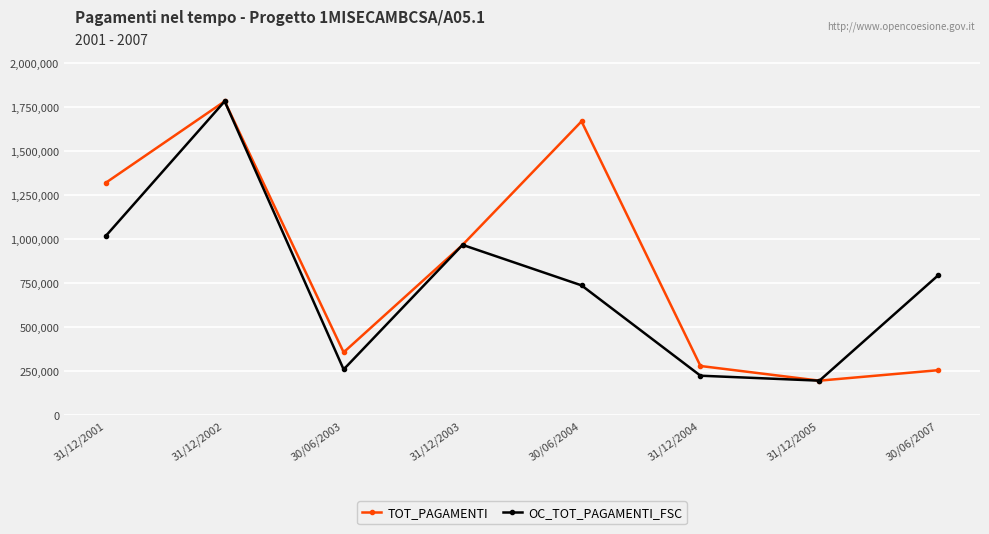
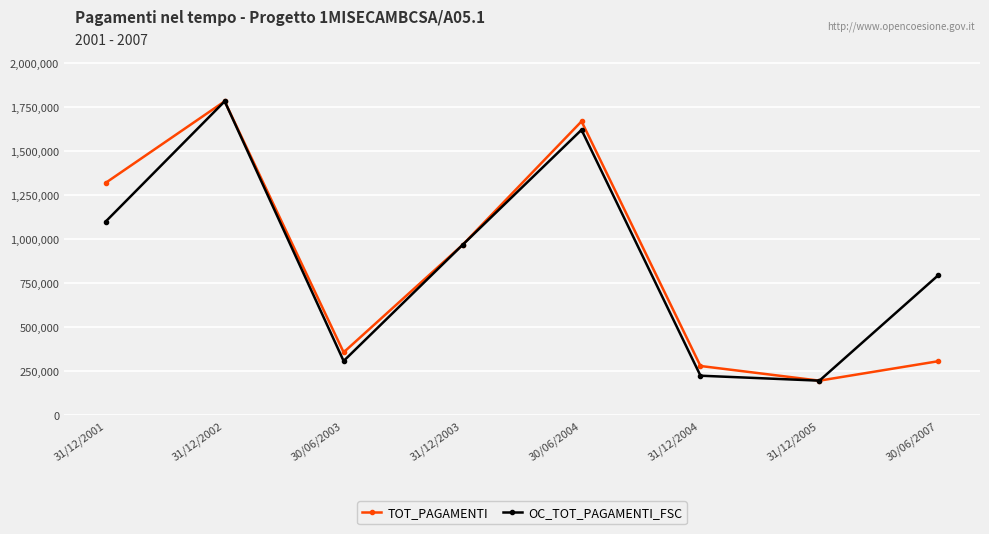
  {
    "TOT_PAGAMENTI": {
      "31/12/2001": "1,320,000",
      "30/06/2003": "360,000",
      "30/06/2004": "1,670,000",
      "31/12/2004": "280,000",
-     "30/06/2007": "260,000"
+     "30/06/2007": "310,000"
    },
    "OC_TOT_PAGAMENTI_FSC": {
-     "31/12/2001": "1,020,000",
-     "30/06/2003": "260,000",
-     "30/06/2004": "740,000",
+     "31/12/2001": "1,100,000",
+     "30/06/2003": "310,000",
+     "30/06/2004": "1,620,000",
      "31/12/2004": "220,000",
      "30/06/2007": "800,000"
    }
  }
